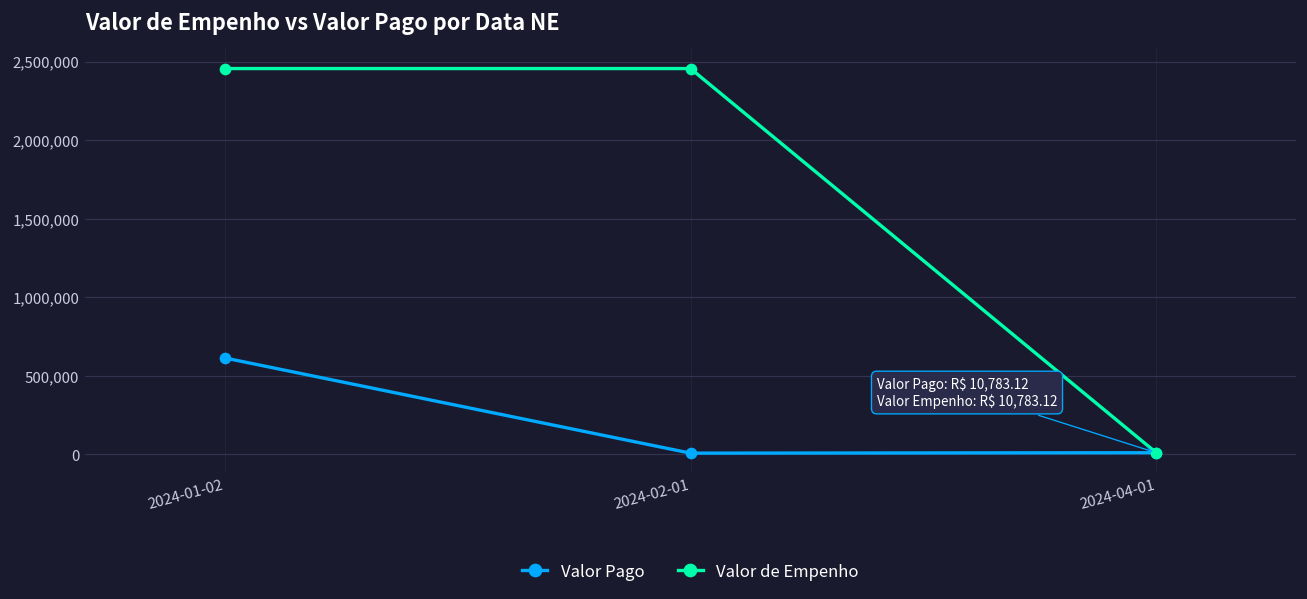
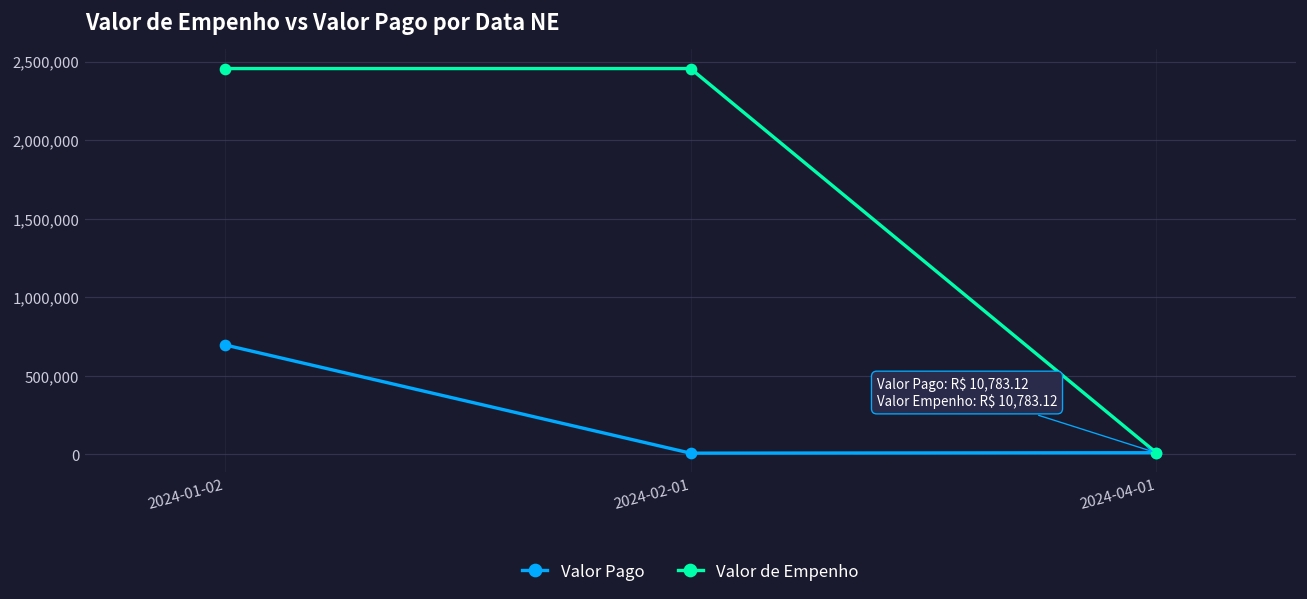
  {
    "Valor Pago": {
-     "2024-01-02": "610,000",
+     "2024-01-02": "700,000",
      "2024-02-01": "10,000"
    },
    "Valor de Empenho": {
      "2024-01-02": "2,460,000",
      "2024-02-01": "2,460,000"
    }
  }
